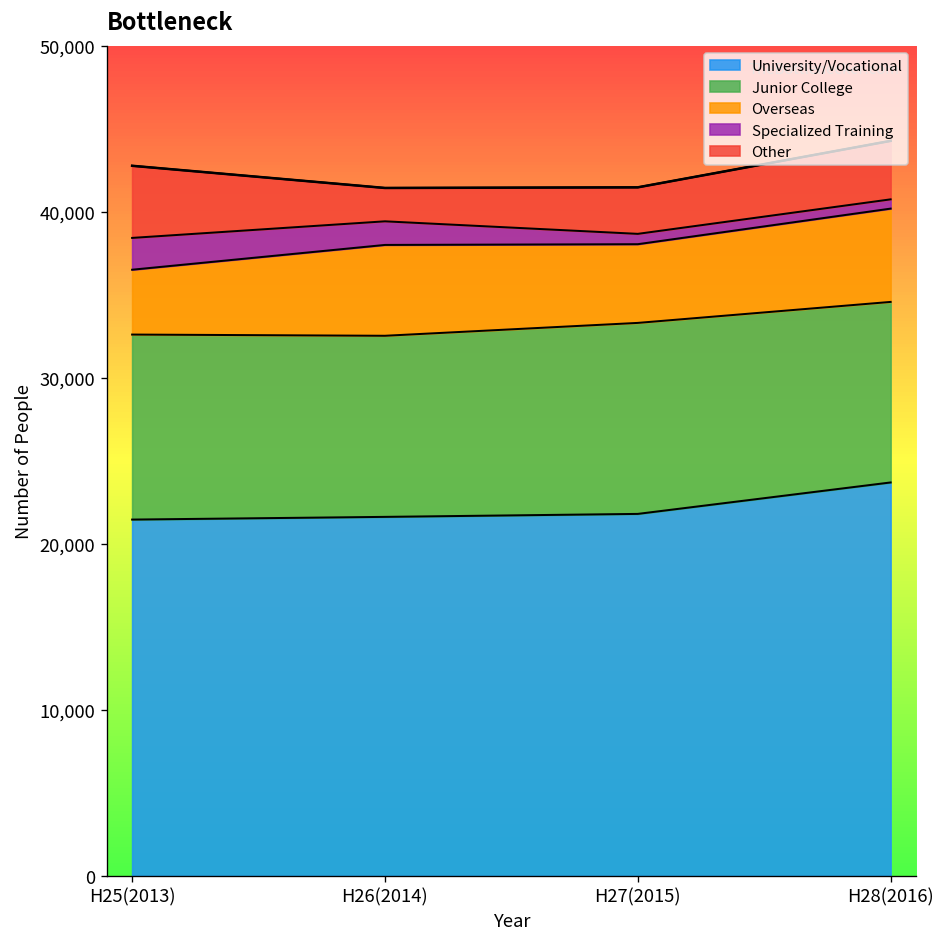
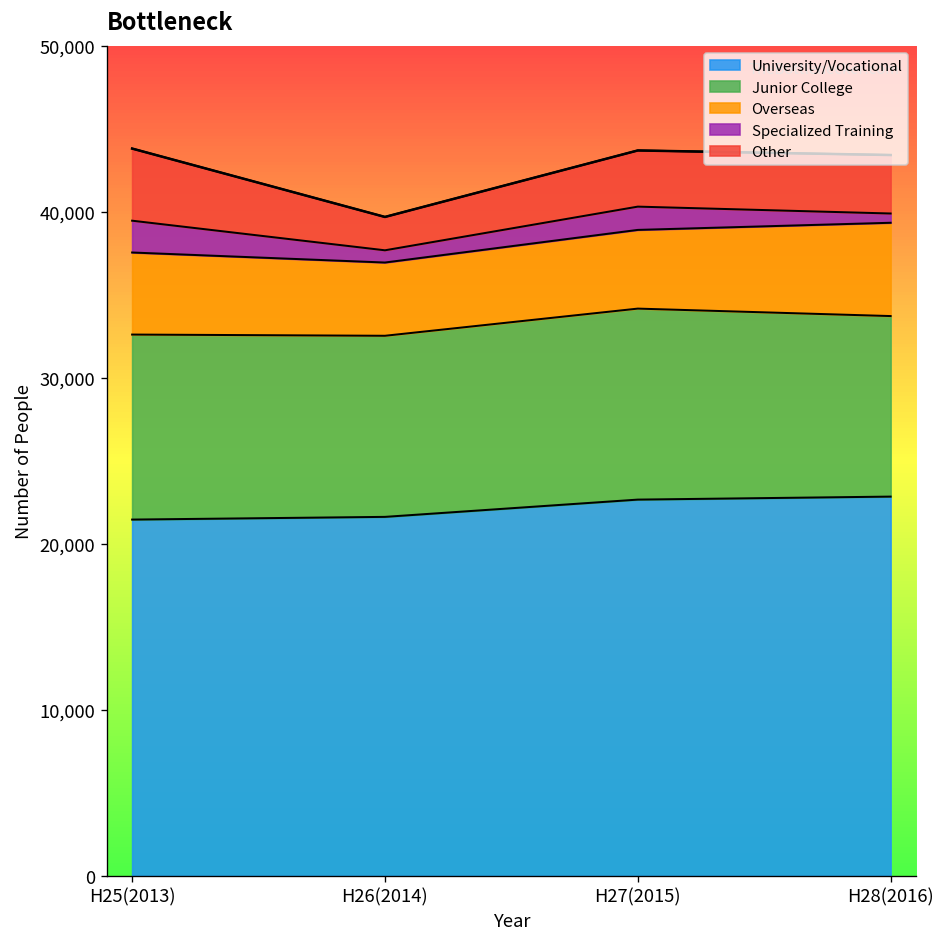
  {
    "University/Vocational": {
      "H25(2013)": "21,500",
      "H26(2014)": "21,600",
-     "H27(2015)": "21,800",
-     "H28(2016)": "23,700"
+     "H27(2015)": "22,700",
+     "H28(2016)": "22,800"
    },
    "Junior College": {
      "H25(2013)": "11,100",
      "H26(2014)": "10,900",
      "H27(2015)": "11,500",
      "H28(2016)": "10,900"
    },
    "Overseas": {
-     "H25(2013)": "3,900",
-     "H26(2014)": "5,500",
+     "H25(2013)": "4,900",
+     "H26(2014)": "4,400",
      "H27(2015)": "4,700",
      "H28(2016)": "5,600"
    },
    "Specialized Training": {
      "H25(2013)": "1,900",
-     "H26(2014)": "1,400",
-     "H27(2015)": "600",
+     "H26(2014)": "700",
+     "H27(2015)": "1,400",
      "H28(2016)": "600"
    },
    "Other": {
      "H25(2013)": "4,300",
      "H26(2014)": "2,000",
-     "H27(2015)": "2,800"
+     "H27(2015)": "3,400"
    }
  }
